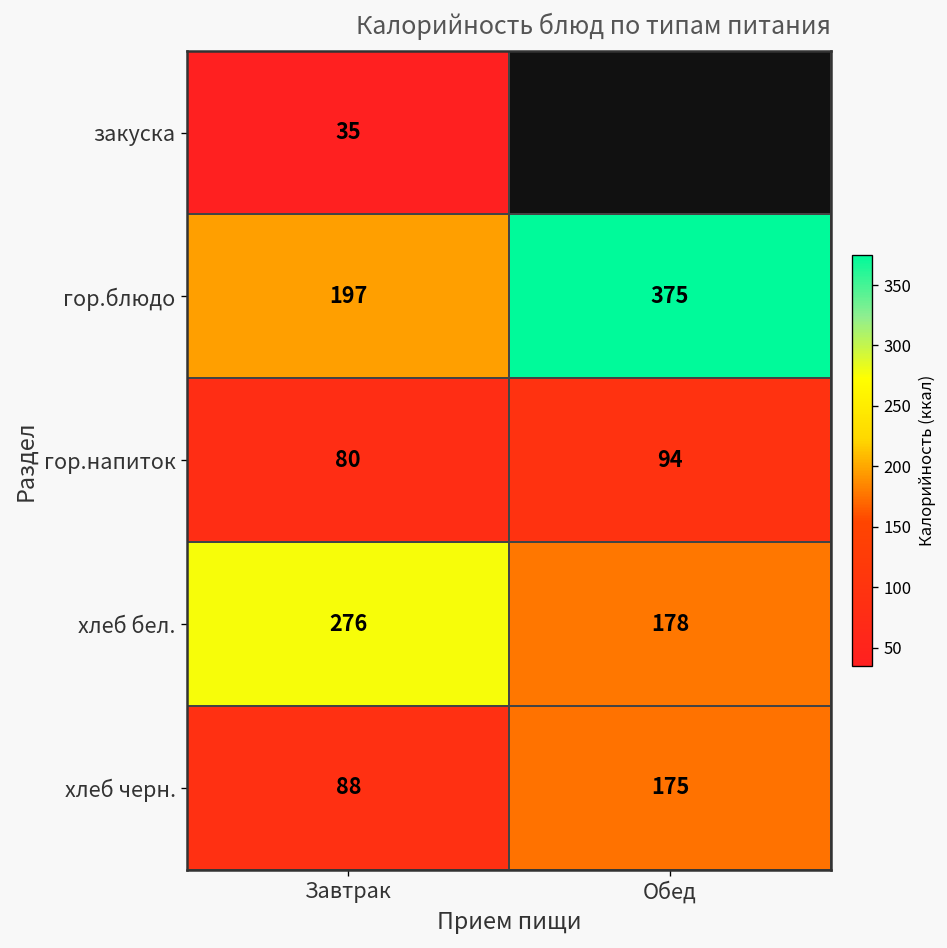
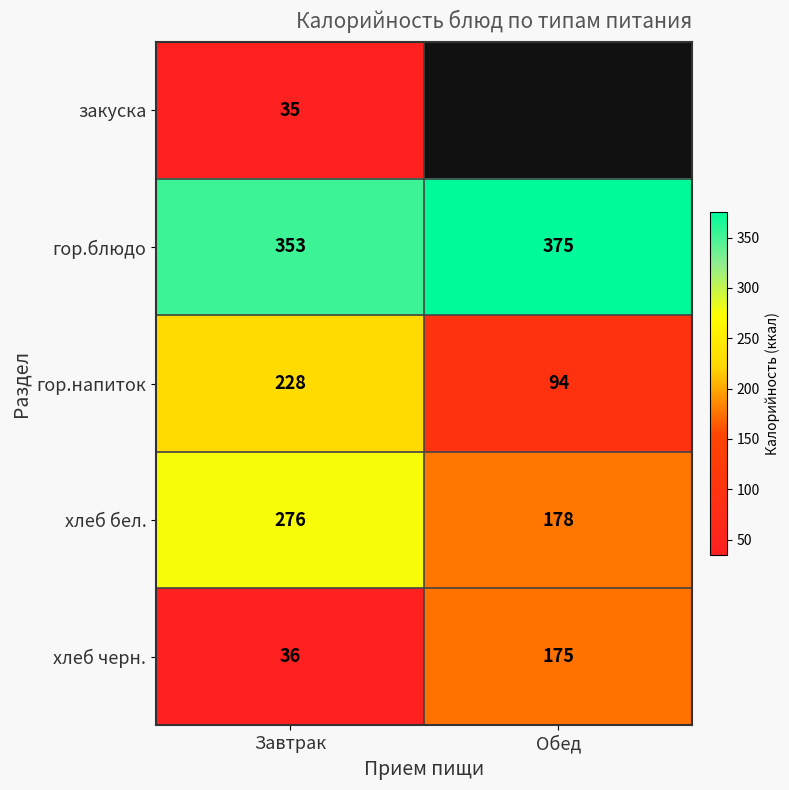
  {
    "закуска": {
      "Завтрак": 35
    },
    "гор.блюдо": {
-     "Завтрак": 197,
+     "Завтрак": 353,
      "Обед": 375
    },
    "гор.напиток": {
-     "Завтрак": 80,
+     "Завтрак": 228,
      "Обед": 94
    },
    "хлеб бел.": {
      "Завтрак": 276,
      "Обед": 178
    },
    "хлеб черн.": {
-     "Завтрак": 88,
+     "Завтрак": 36,
      "Обед": 175
    }
  }
